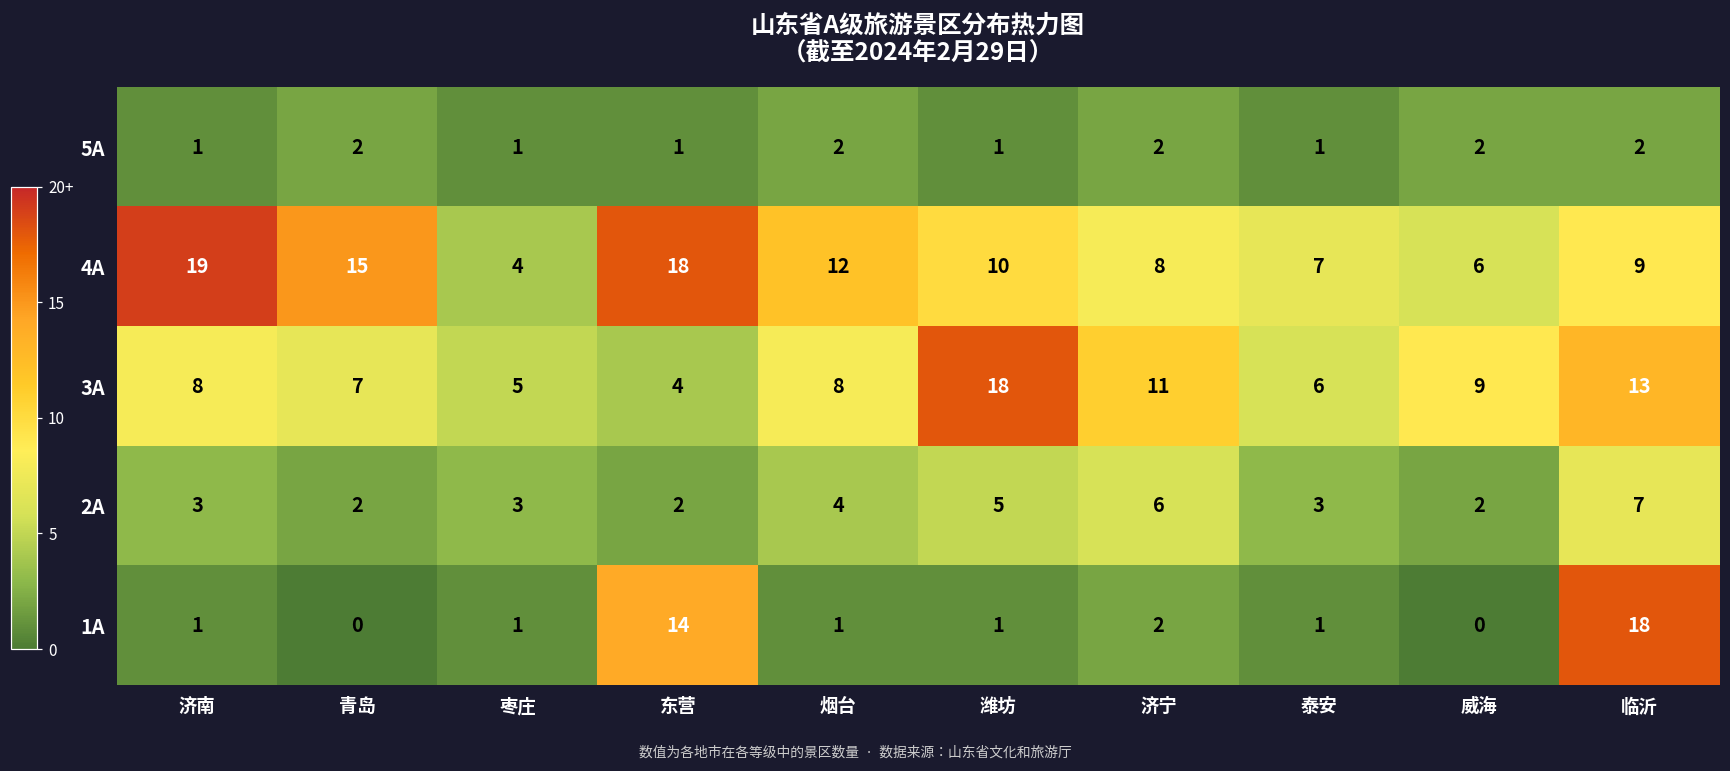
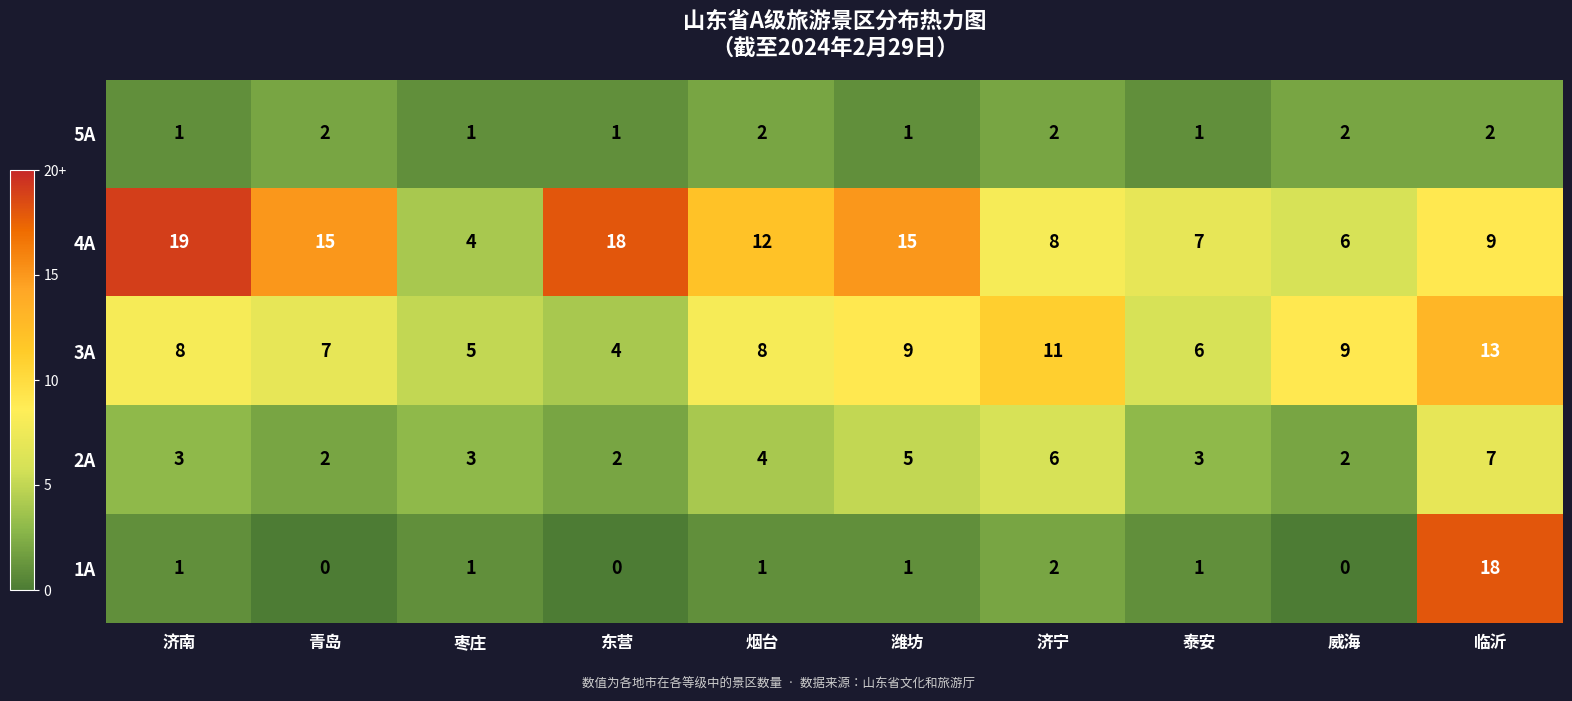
  {
    "5A": {
      "济南": 1,
      "青岛": 2,
      "枣庄": 1,
      "东营": 1,
      "烟台": 2,
      "潍坊": 1,
      "济宁": 2,
      "泰安": 1,
      "威海": 2,
      "临沂": 2
    },
    "4A": {
      "济南": 19,
      "青岛": 15,
      "枣庄": 4,
      "东营": 18,
      "烟台": 12,
-     "潍坊": 10,
+     "潍坊": 15,
      "济宁": 8,
      "泰安": 7,
      "威海": 6,
      "临沂": 9
    },
    "3A": {
      "济南": 8,
      "青岛": 7,
      "枣庄": 5,
      "东营": 4,
      "烟台": 8,
-     "潍坊": 18,
+     "潍坊": 9,
      "济宁": 11,
      "泰安": 6,
      "威海": 9,
      "临沂": 13
    },
    "2A": {
      "济南": 3,
      "青岛": 2,
      "枣庄": 3,
      "东营": 2,
      "烟台": 4,
      "潍坊": 5,
      "济宁": 6,
      "泰安": 3,
      "威海": 2,
      "临沂": 7
    },
    "1A": {
      "济南": 1,
      "青岛": 0,
      "枣庄": 1,
-     "东营": 14,
+     "东营": 0,
      "烟台": 1,
      "潍坊": 1,
      "济宁": 2,
      "泰安": 1,
      "威海": 0,
      "临沂": 18
    }
  }
